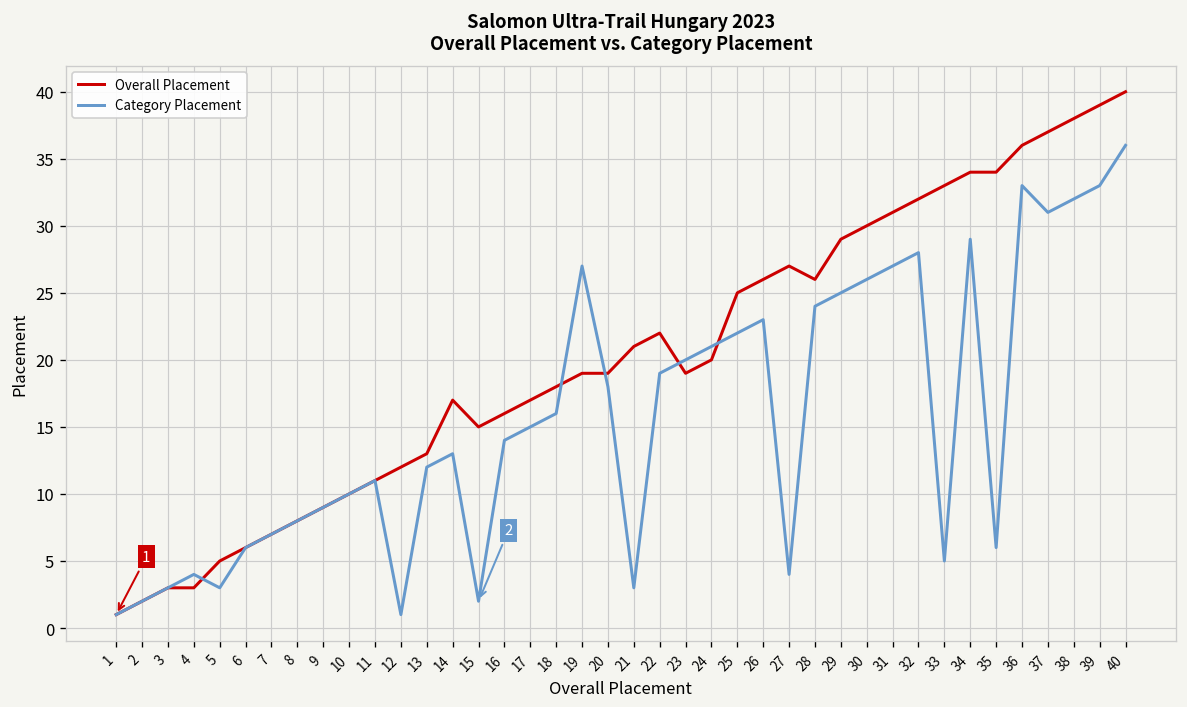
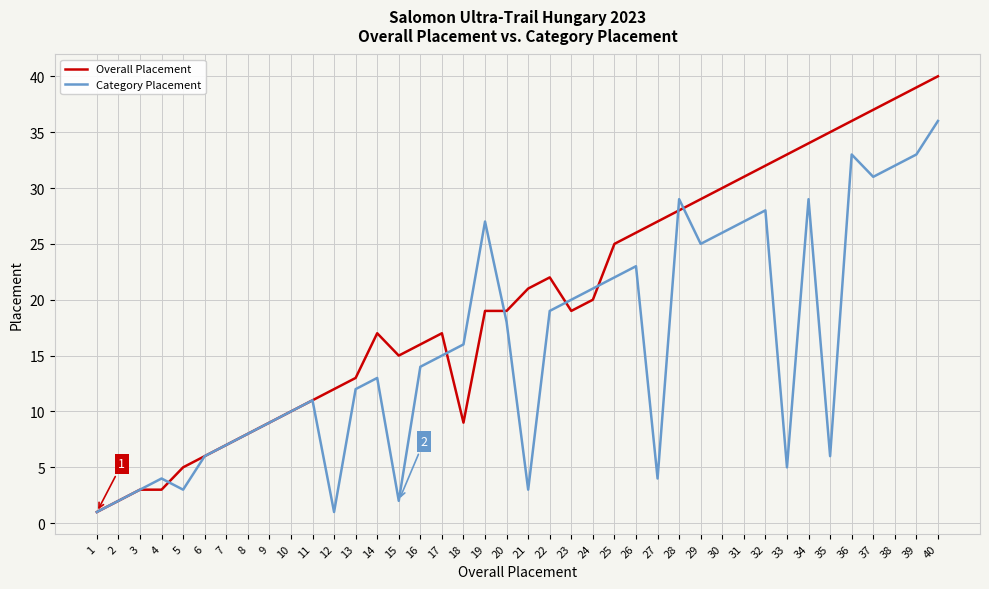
  {
    "Overall Placement": {
      "4": 3,
      "5": 5,
      "12": 12,
      "13": 13,
      "14": 17,
      "15": 15,
      "16": 16,
      "17": 17,
-     "18": 18,
+     "18": 9,
      "19": 19,
      "20": 19,
      "21": 21,
      "22": 22,
      "23": 19,
      "24": 20,
      "25": 25,
      "26": 26,
      "27": 27,
-     "28": 26,
+     "28": 28,
      "29": 29,
      "30": 30,
      "31": 31,
      "32": 32,
      "33": 33,
      "34": 34,
-     "35": 34,
+     "35": 35,
      "36": 36,
      "37": 37,
      "38": 38,
      "39": 39,
      "40": 40
    },
    "Category Placement": {
      "4": 4,
      "5": 3,
      "12": 1,
      "13": 12,
      "14": 13,
      "15": 2,
      "16": 14,
      "17": 15,
      "18": 16,
      "19": 27,
      "20": 18,
      "21": 3,
      "22": 19,
      "23": 20,
      "24": 21,
      "25": 22,
      "26": 23,
      "27": 4,
-     "28": 24,
+     "28": 29,
      "29": 25,
      "30": 26,
      "31": 27,
      "32": 28,
      "33": 5,
      "34": 29,
      "35": 6,
      "36": 33,
      "37": 31,
      "38": 32,
      "39": 33,
      "40": 36
    }
  }
